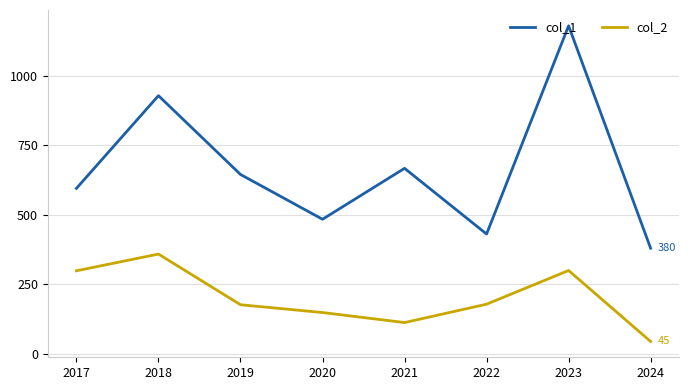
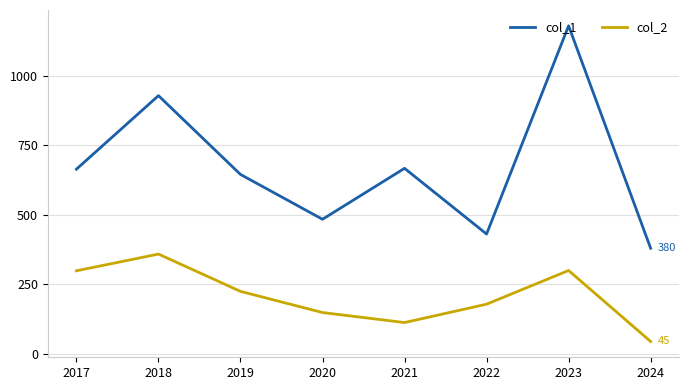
  {
    "col_1": {
-     "2017": 600,
+     "2017": 660,
      "2018": 930,
      "2019": 650,
      "2020": 480,
      "2021": 670,
      "2022": 430,
      "2023": 1180
    },
    "col_2": {
      "2017": 300,
      "2018": 360,
-     "2019": 180,
+     "2019": 230,
      "2020": 150,
      "2021": 110,
      "2022": 180,
      "2023": 300
    }
  }
